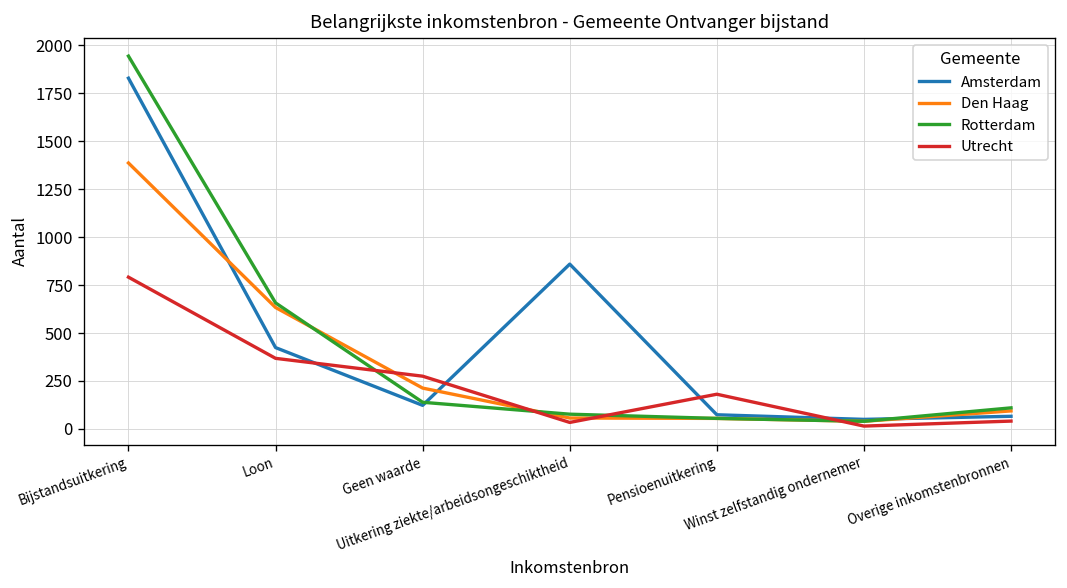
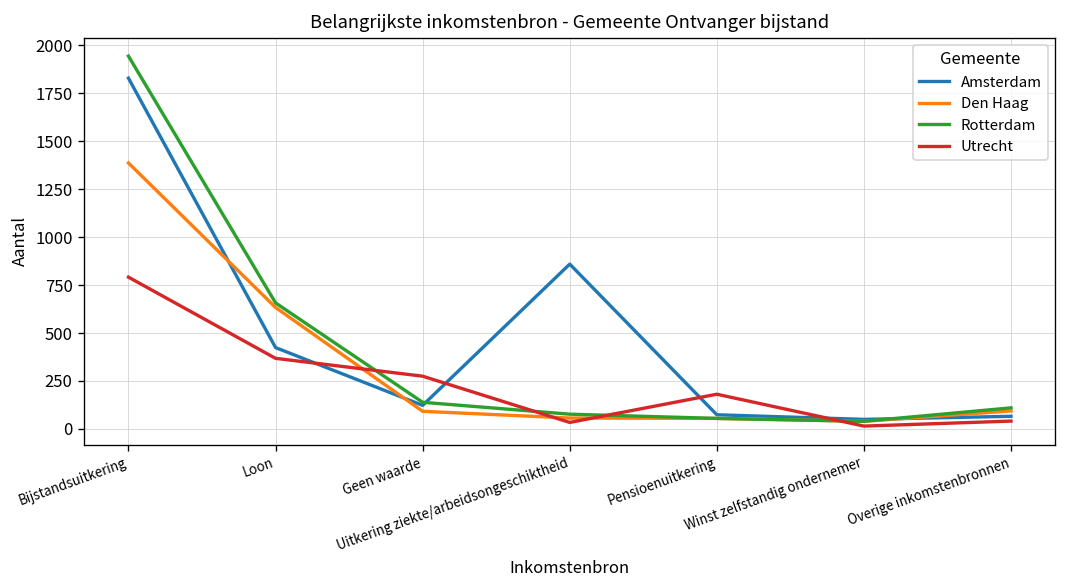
  {
    "Amsterdam": {
      "Bijstandsuitkering": 1830,
      "Loon": 420,
      "Geen waarde": 120,
      "Uitkering ziekte/arbeidsongeschiktheid": 860,
      "Pensioenuitkering": 70,
      "Overige inkomstenbronnen": 70
    },
    "Den Haag": {
      "Bijstandsuitkering": 1390,
      "Loon": 630,
-     "Geen waarde": 210,
+     "Geen waarde": 90,
      "Uitkering ziekte/arbeidsongeschiktheid": 60
    },
    "Rotterdam": {
      "Bijstandsuitkering": 1940,
      "Loon": 660,
      "Geen waarde": 140,
      "Uitkering ziekte/arbeidsongeschiktheid": 80
    },
    "Utrecht": {
      "Bijstandsuitkering": 790,
      "Loon": 370,
      "Geen waarde": 280,
      "Uitkering ziekte/arbeidsongeschiktheid": 30,
      "Pensioenuitkering": 180,
      "Winst zelfstandig ondernemer": 20,
      "Overige inkomstenbronnen": 40
    }
  }
